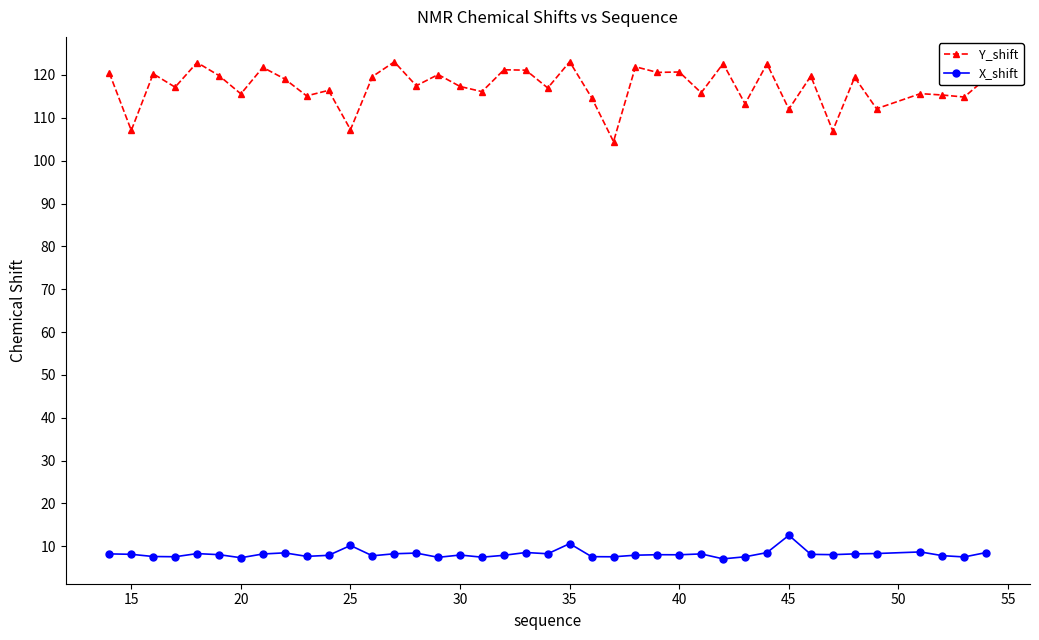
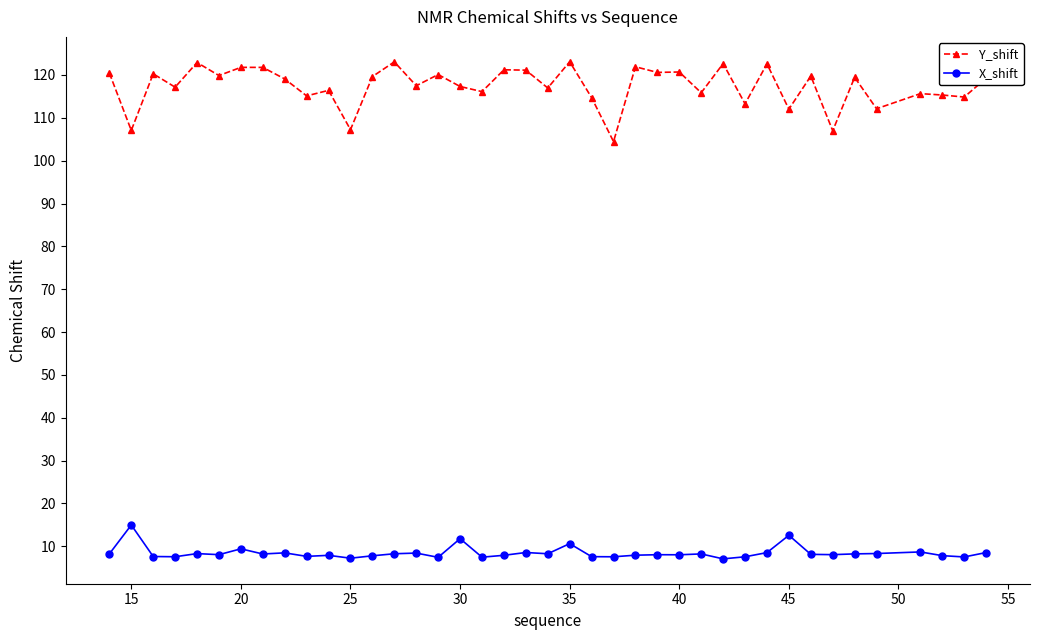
  {
    "Y_shift": {
      "15": 107,
-     "20": 116,
+     "20": 122,
      "25": 107,
      "30": 117,
      "35": 123,
      "40": 121,
      "45": 112
    },
    "X_shift": {
-     "15": 8,
-     "20": 7,
-     "25": 10,
-     "30": 8,
+     "15": 15,
+     "20": 9,
+     "25": 7,
+     "30": 12,
      "35": 11,
      "40": 8,
      "45": 13
    }
  }
